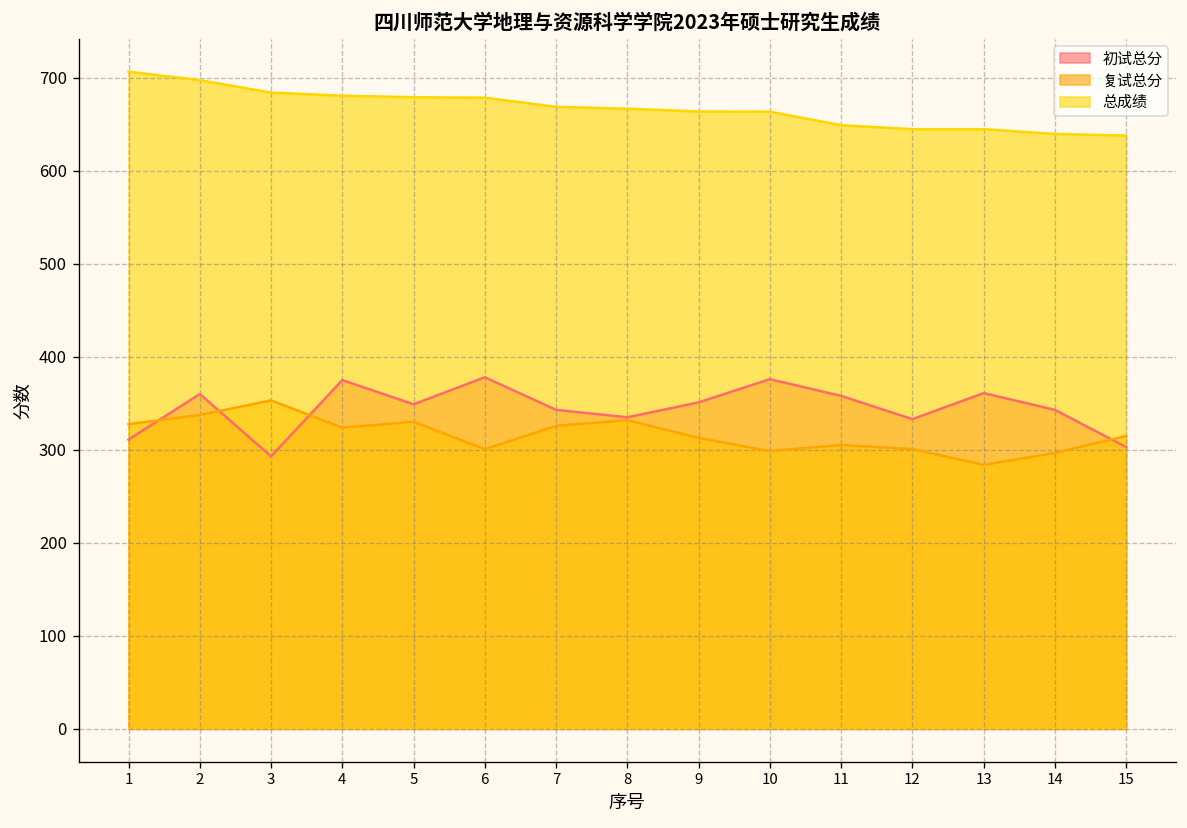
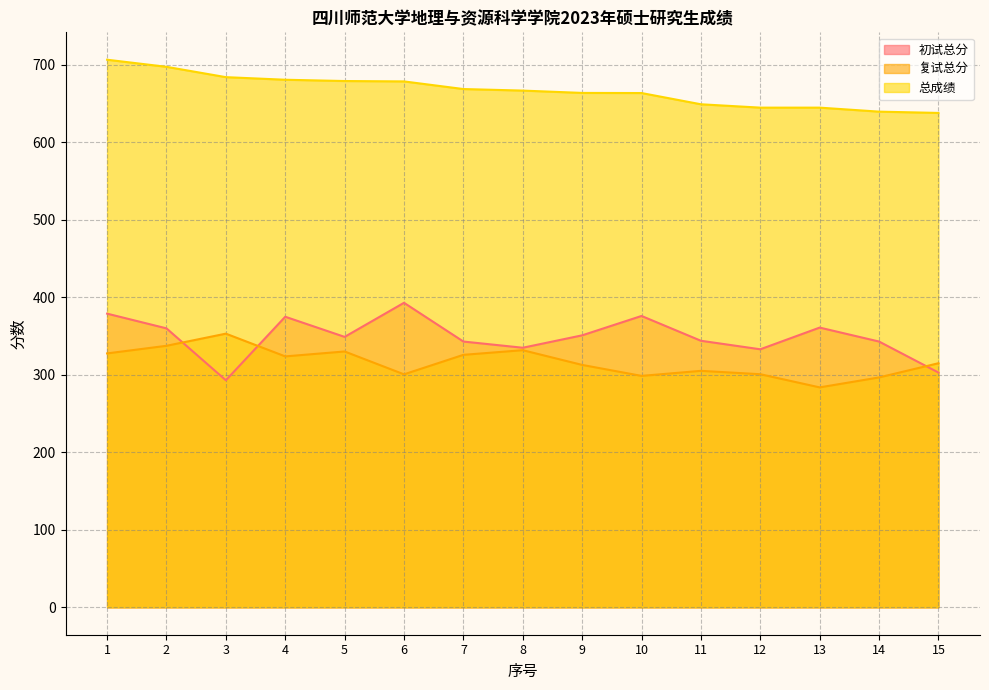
  {
    "初试总分": {
-     "1": 310,
+     "1": 380,
      "2": 360,
      "3": 290,
      "4": 380,
      "5": 350,
-     "6": 380,
+     "6": 390,
      "7": 340,
      "9": 350,
      "10": 380,
-     "11": 360,
+     "11": 340,
      "12": 330,
      "13": 360,
      "14": 340,
      "15": 300
    }
  }
